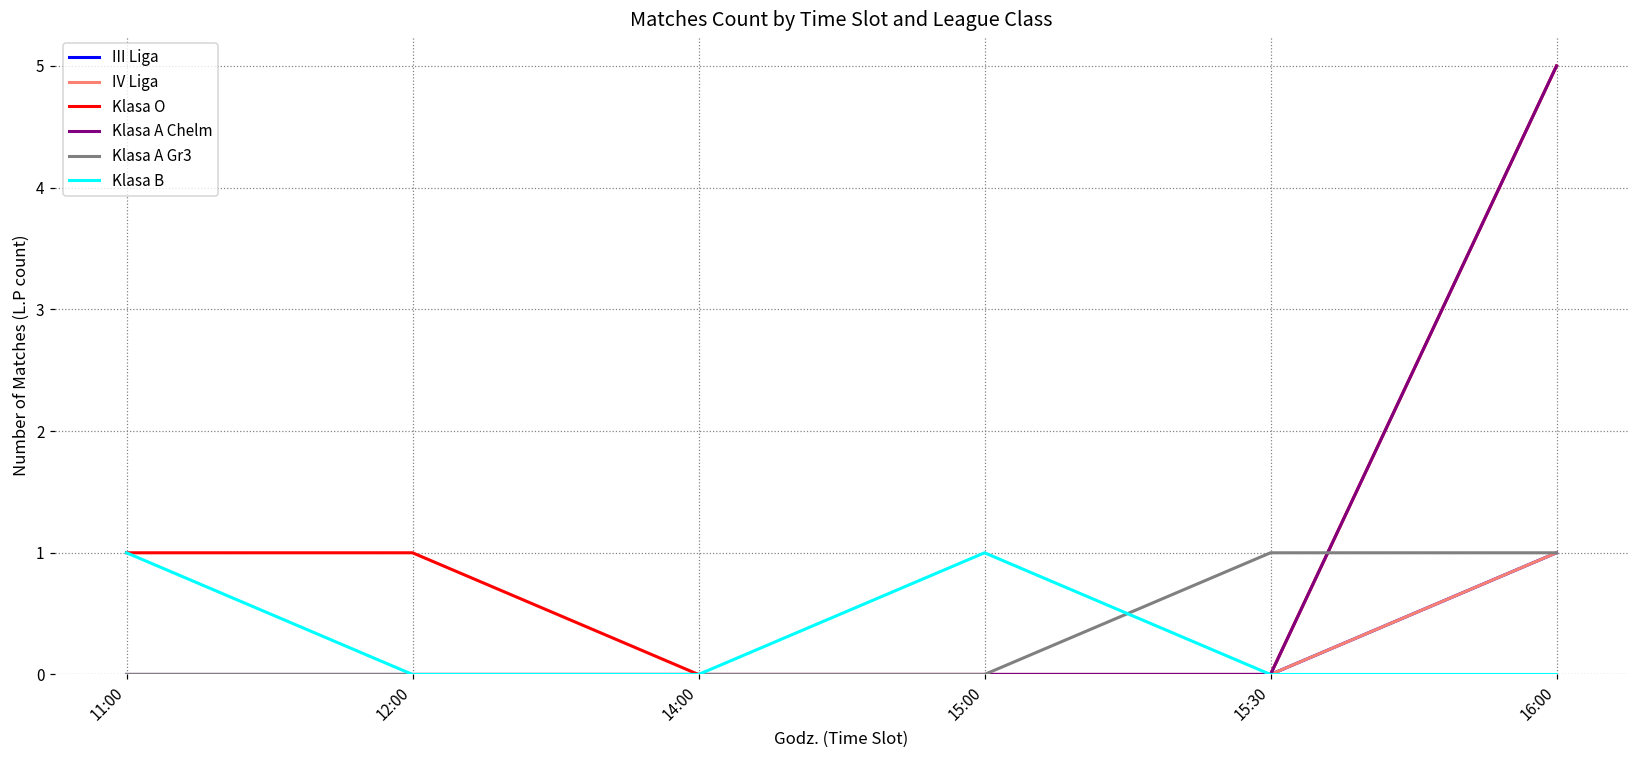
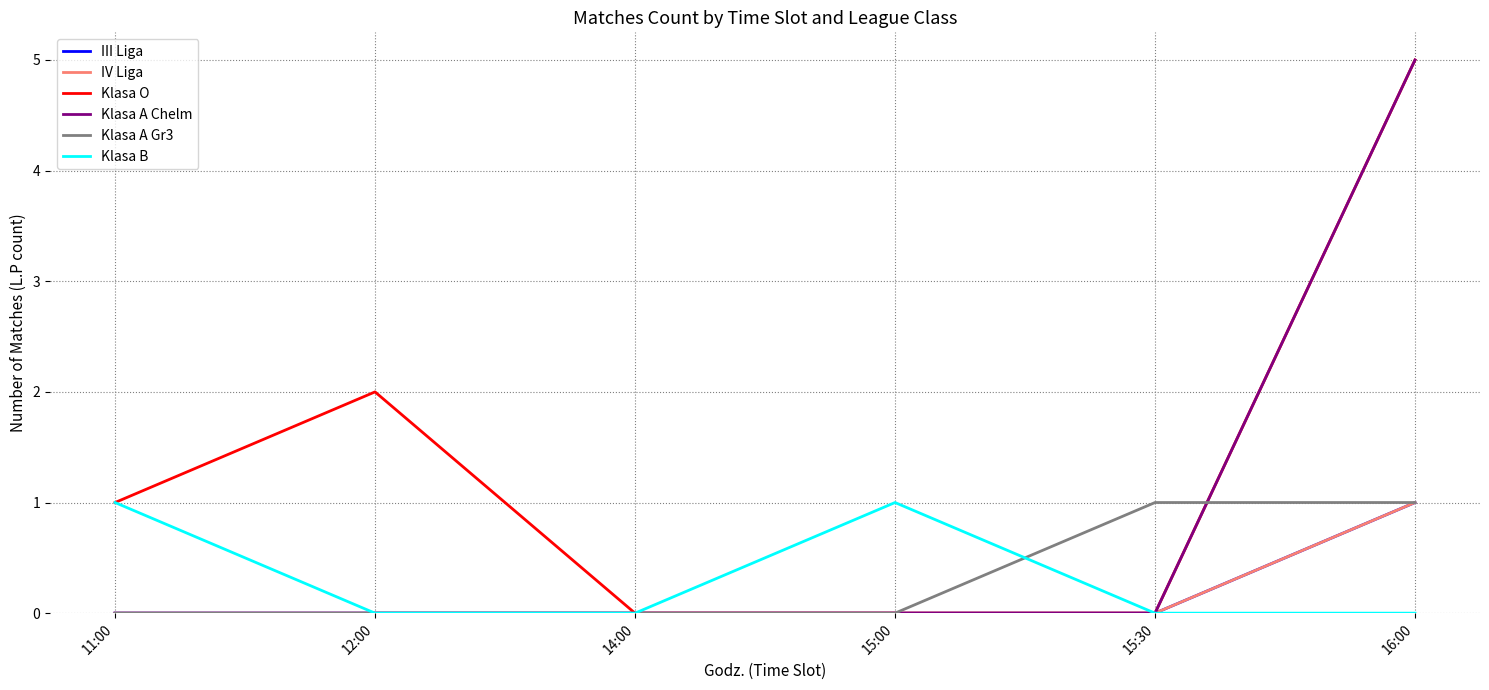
  {
    "Klasa O": {
-     "12:00": 1
+     "12:00": 2
    },
    "Klasa A Gr3": {
      "15:30": 1
    },
    "Klasa B": {
      "15:00": 1,
      "16:00": 0
    }
  }
